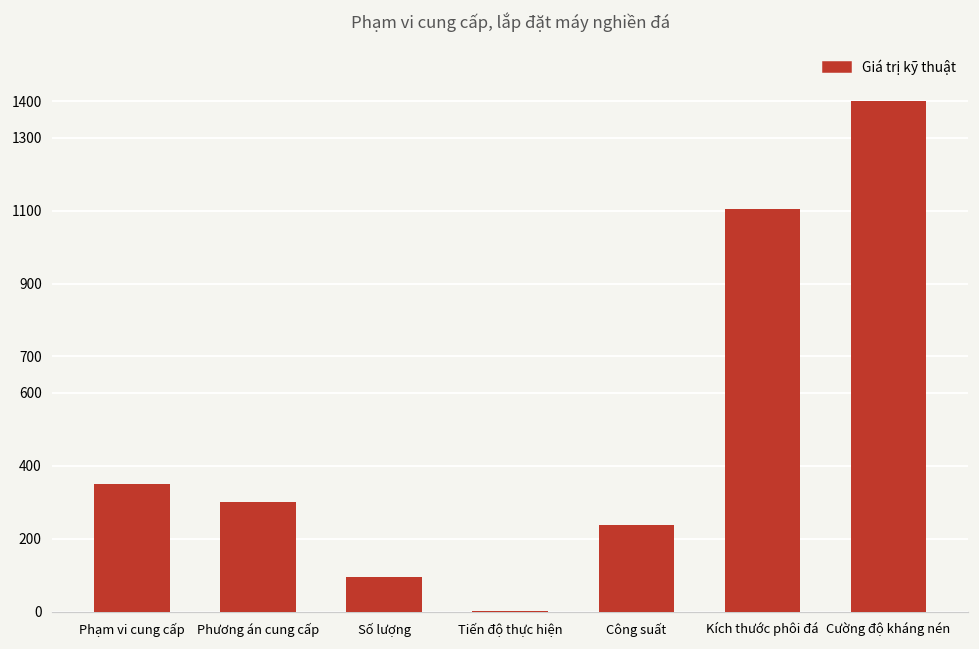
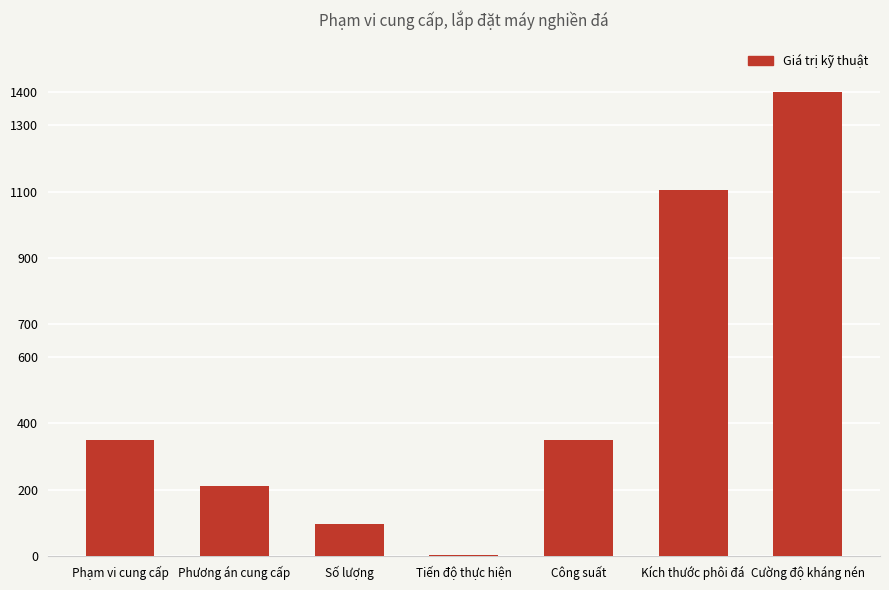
  {
    "Phạm vi cung cấp": 350,
-   "Phương án cung cấp": 300,
+   "Phương án cung cấp": 210,
    "Số lượng": 100,
-   "Công suất": 240,
+   "Công suất": 350,
    "Kích thước phôi đá": 1110,
    "Cường độ kháng nén": 1400
  }
